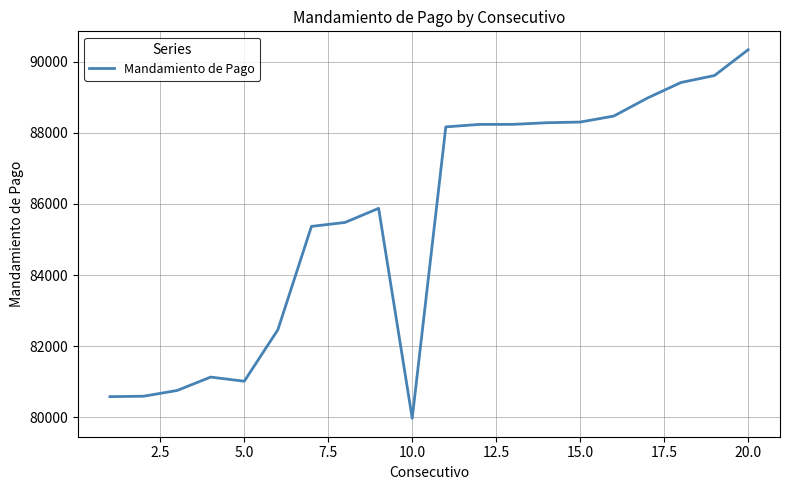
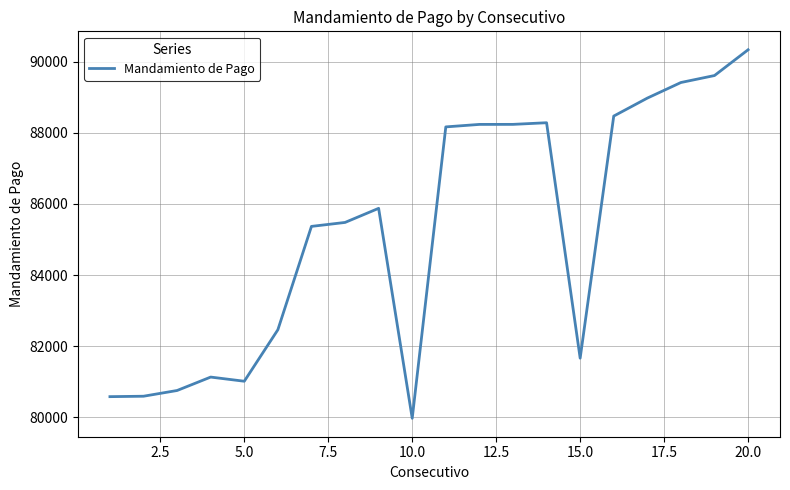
  {
    "5.0": 81000,
    "10.0": 80000,
-   "15.0": 88300,
+   "15.0": 81700,
    "20.0": 90300
  }
